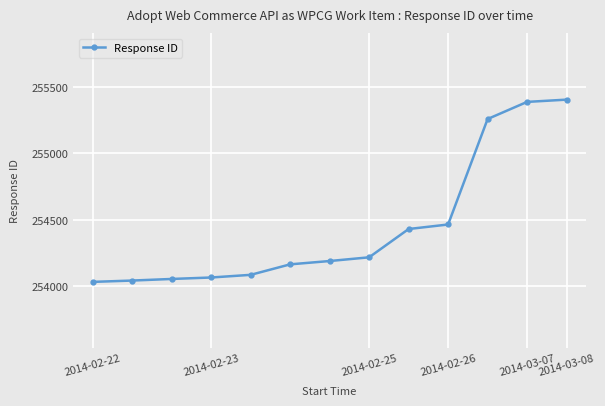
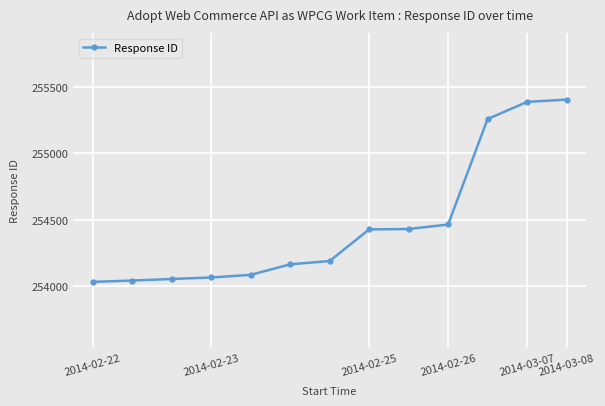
  {
    "2014-02-22": 254030,
-   "2014-02-25": 254220,
+   "2014-02-25": 254430,
    "2014-03-07": 255390,
    "2014-03-08": 255410
  }
